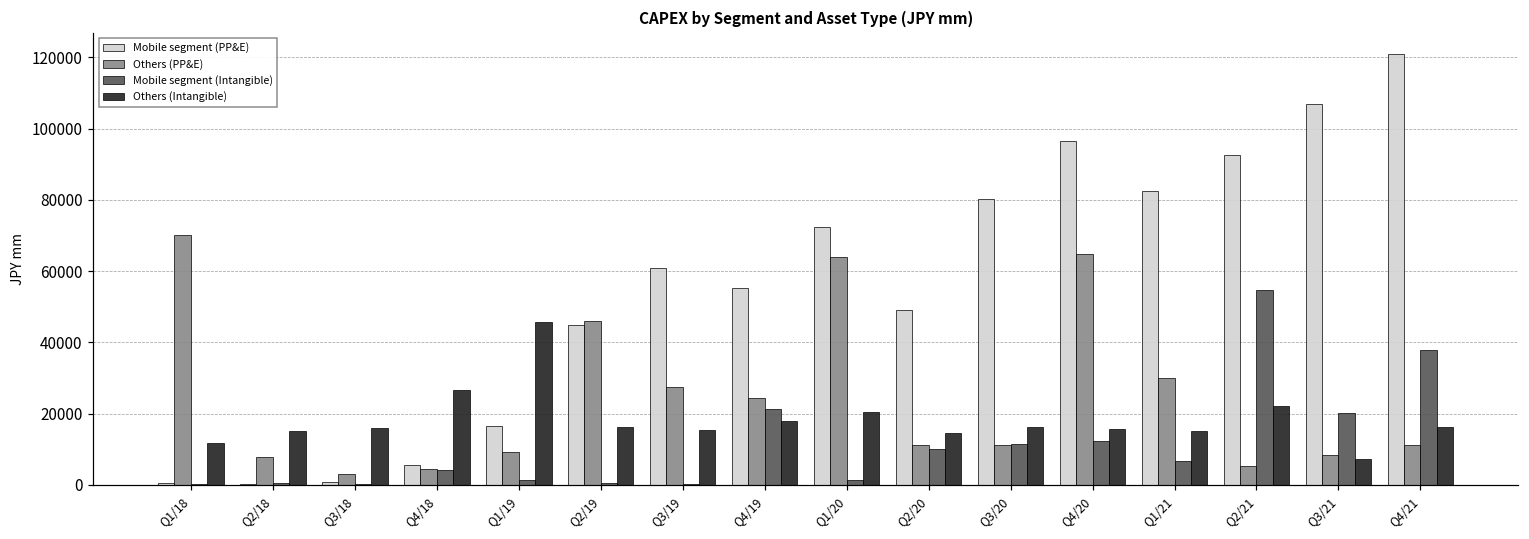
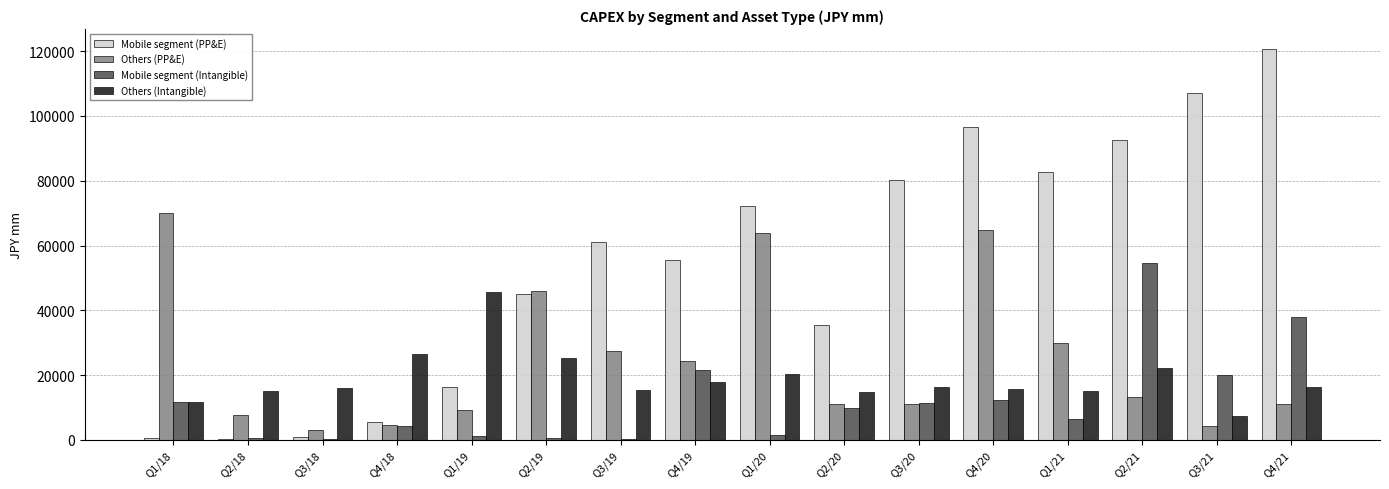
  {
    "Mobile segment (PP&E)": {
      "Q3/18": 1000,
      "Q4/18": 6000,
      "Q1/19": 16000,
      "Q2/19": 45000,
      "Q3/19": 61000,
      "Q4/19": 55000,
      "Q1/20": 72000,
-     "Q2/20": 49000,
+     "Q2/20": 36000,
      "Q3/20": 80000,
      "Q4/20": 97000,
      "Q1/21": 83000,
      "Q2/21": 93000,
      "Q3/21": 107000,
      "Q4/21": 121000
    },
    "Others (PP&E)": {
      "Q1/18": 70000,
      "Q2/18": 8000,
      "Q3/18": 3000,
      "Q4/18": 4000,
      "Q1/19": 9000,
      "Q2/19": 46000,
      "Q3/19": 28000,
      "Q4/19": 24000,
      "Q1/20": 64000,
      "Q2/20": 11000,
      "Q3/20": 11000,
      "Q4/20": 65000,
      "Q1/21": 30000,
-     "Q2/21": 5000,
-     "Q3/21": 8000,
+     "Q2/21": 13000,
+     "Q3/21": 4000,
      "Q4/21": 11000
    },
    "Mobile segment (Intangible)": {
-     "Q1/18": 0,
+     "Q1/18": 12000,
      "Q4/18": 4000,
      "Q1/19": 1000,
      "Q4/19": 21000,
      "Q1/20": 1000,
      "Q2/20": 10000,
      "Q3/20": 11000,
      "Q4/20": 12000,
      "Q1/21": 7000,
      "Q2/21": 55000,
      "Q3/21": 20000,
      "Q4/21": 38000
    },
    "Others (Intangible)": {
      "Q1/18": 12000,
      "Q2/18": 15000,
      "Q3/18": 16000,
      "Q4/18": 27000,
      "Q1/19": 46000,
-     "Q2/19": 16000,
+     "Q2/19": 25000,
      "Q3/19": 15000,
      "Q4/19": 18000,
      "Q1/20": 20000,
      "Q2/20": 15000,
      "Q3/20": 16000,
      "Q4/20": 16000,
      "Q1/21": 15000,
      "Q2/21": 22000,
      "Q3/21": 7000,
      "Q4/21": 16000
    }
  }
